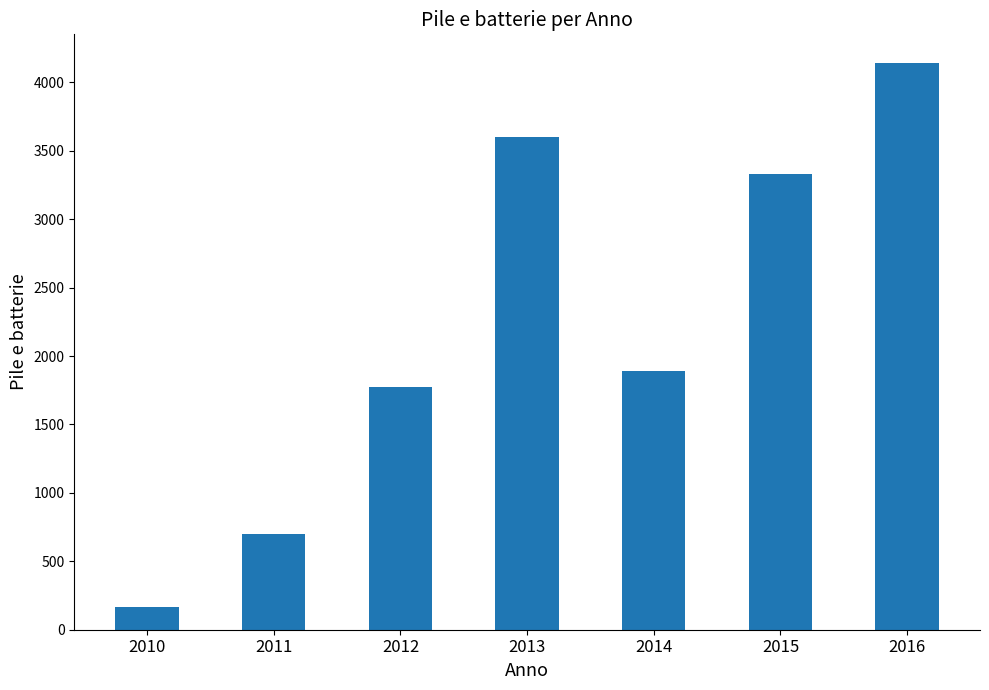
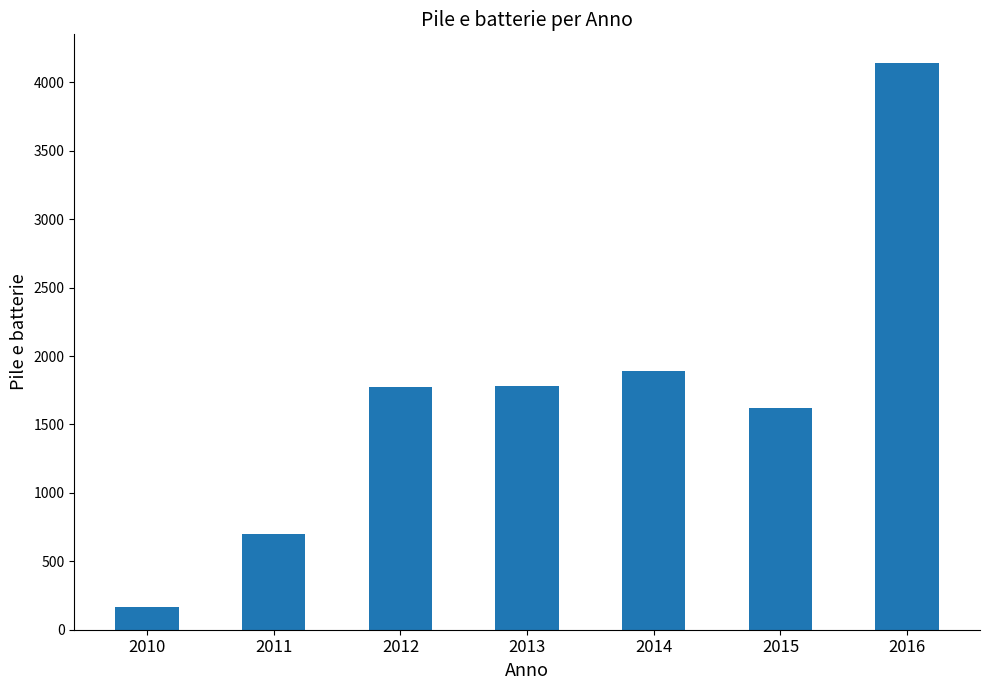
  {
    "2010": 160,
    "2011": 700,
    "2012": 1770,
-   "2013": 3600,
+   "2013": 1780,
    "2014": 1890,
-   "2015": 3330,
+   "2015": 1620,
    "2016": 4140
  }
